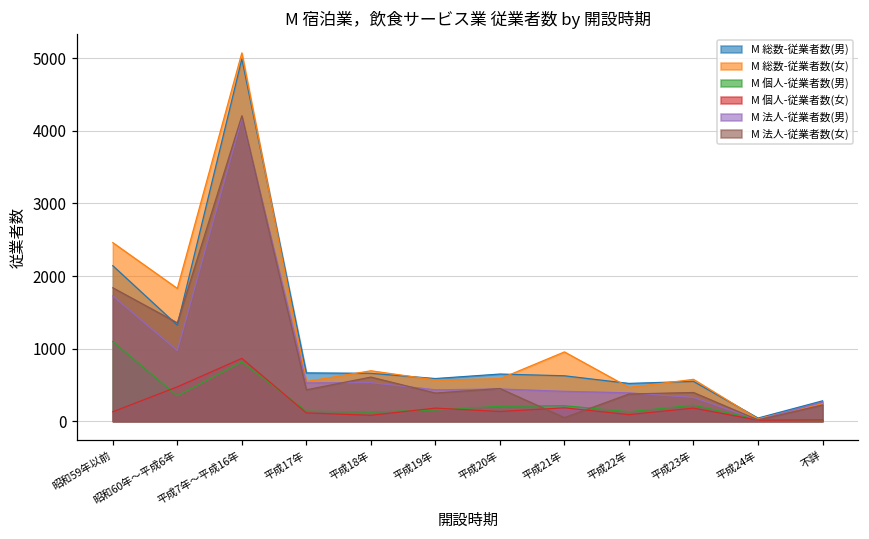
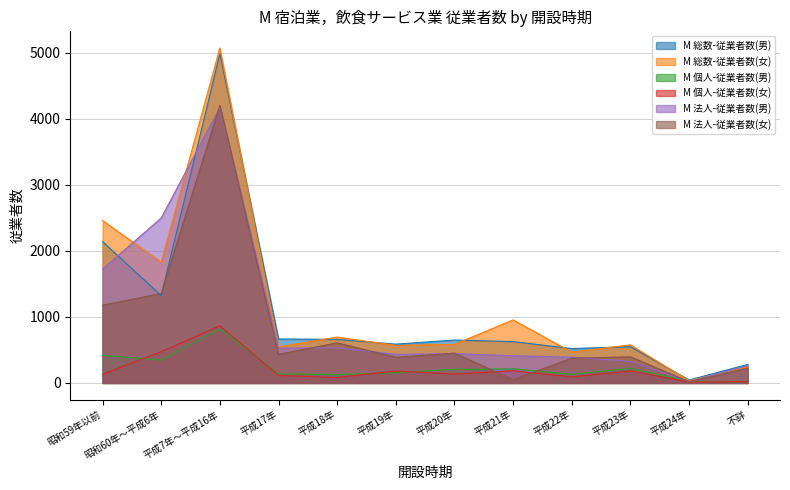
  {
    "M 総数-従業者数(男)": {
      "昭和59年以前": 2100,
      "平成7年～平成16年": 5000,
      "平成17年": 700,
      "平成20年": 700,
      "平成21年": 600,
      "平成22年": 500
    },
    "M 総数-従業者数(女)": {
      "昭和59年以前": 2500,
      "昭和60年～平成6年": 1800,
      "平成7年～平成16年": 5100,
      "平成20年": 600,
      "平成21年": 1000,
      "平成22年": 500
    },
    "M 個人-従業者数(男)": {
-     "昭和59年以前": 1100,
+     "昭和59年以前": 400,
      "昭和60年～平成6年": 300,
      "平成7年～平成16年": 800,
      "平成18年": 100,
      "平成20年": 200,
      "平成23年": 200
    },
    "M 個人-従業者数(女)": {
      "昭和59年以前": 100,
      "昭和60年～平成6年": 500,
      "平成7年～平成16年": 900,
      "平成18年": 100,
      "平成20年": 100,
      "平成23年": 200
    },
    "M 法人-従業者数(男)": {
      "昭和59年以前": 1700,
-     "昭和60年～平成6年": 1000,
+     "昭和60年～平成6年": 2500,
      "平成18年": 500,
      "平成19年": 400,
      "平成21年": 400,
      "平成23年": 300
    },
    "M 法人-従業者数(女)": {
-     "昭和59年以前": 1800,
+     "昭和59年以前": 1200,
      "平成17年": 400,
      "平成18年": 600,
      "平成19年": 400,
      "平成21年": 100,
      "平成23年": 400
    }
  }
